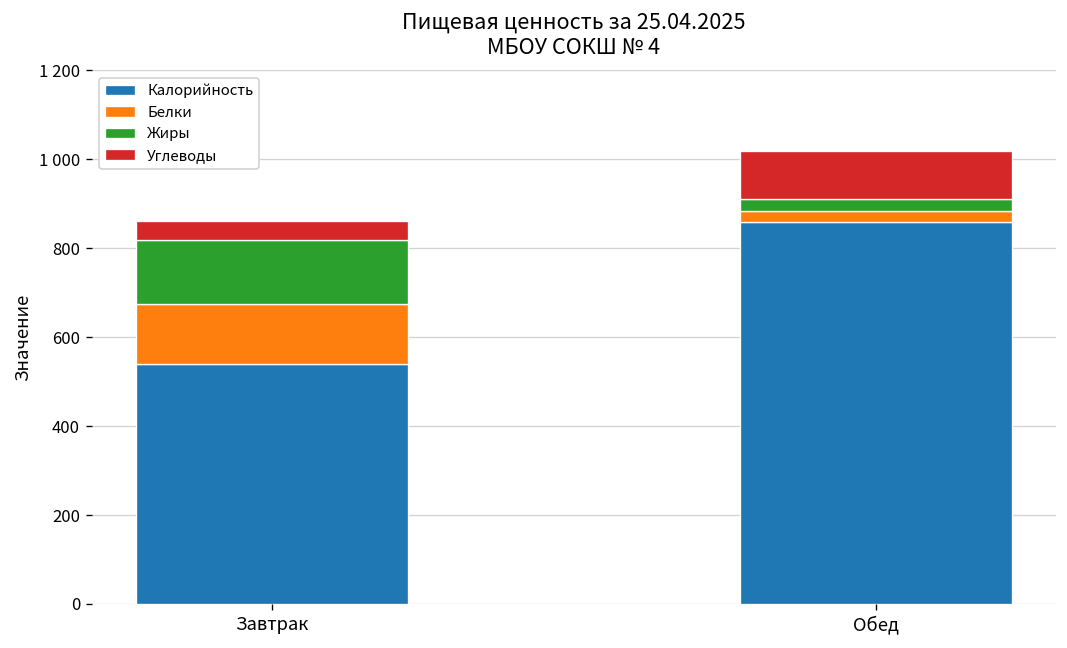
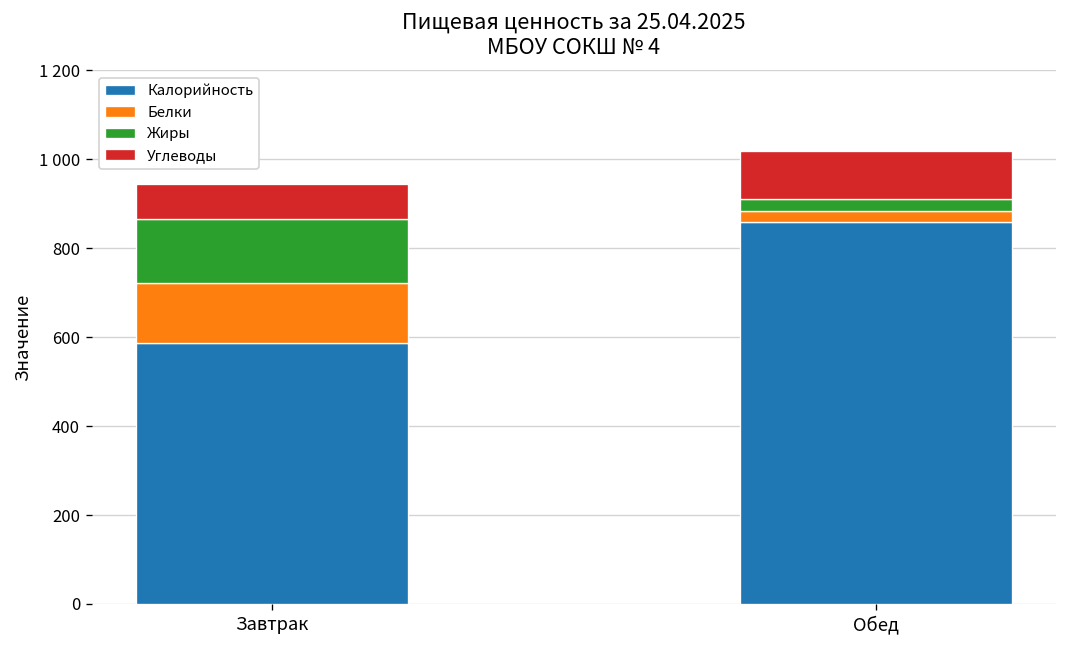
  {
    "Калорийность": {
-     "Завтрак": 540,
+     "Завтрак": 590,
      "Обед": 860
    },
    "Белки": {
      "Завтрак": 130,
      "Обед": 30
    },
    "Жиры": {
      "Завтрак": 140,
      "Обед": 30
    },
    "Углеводы": {
-     "Завтрак": 40,
+     "Завтрак": 80,
      "Обед": 110
    }
  }
